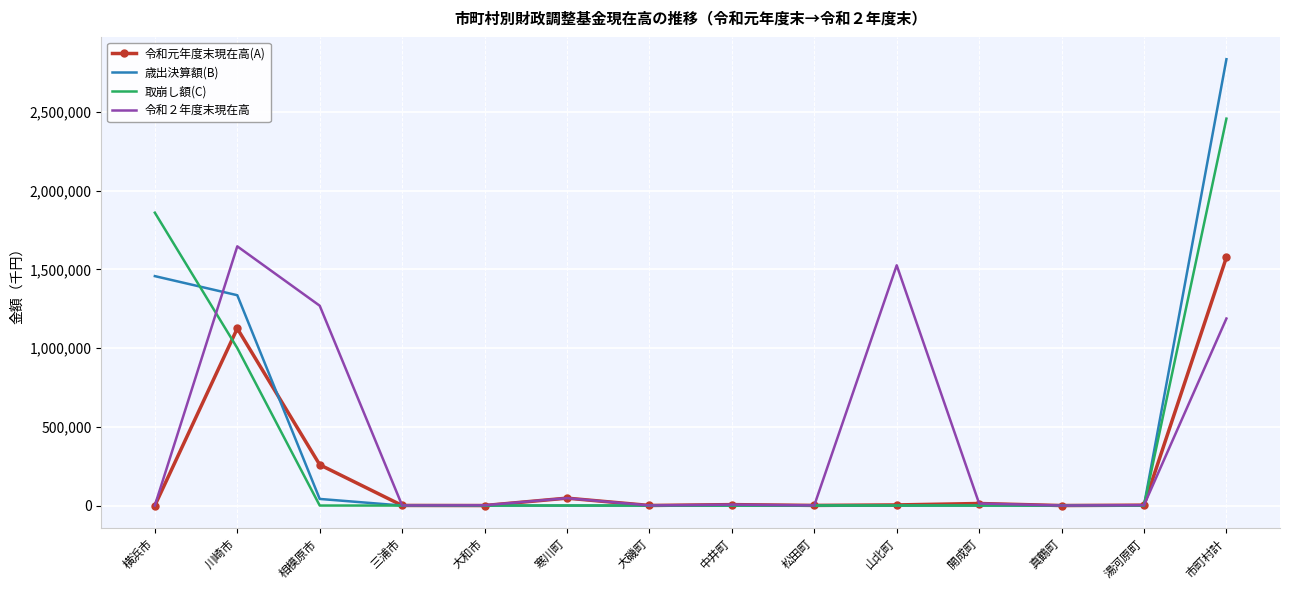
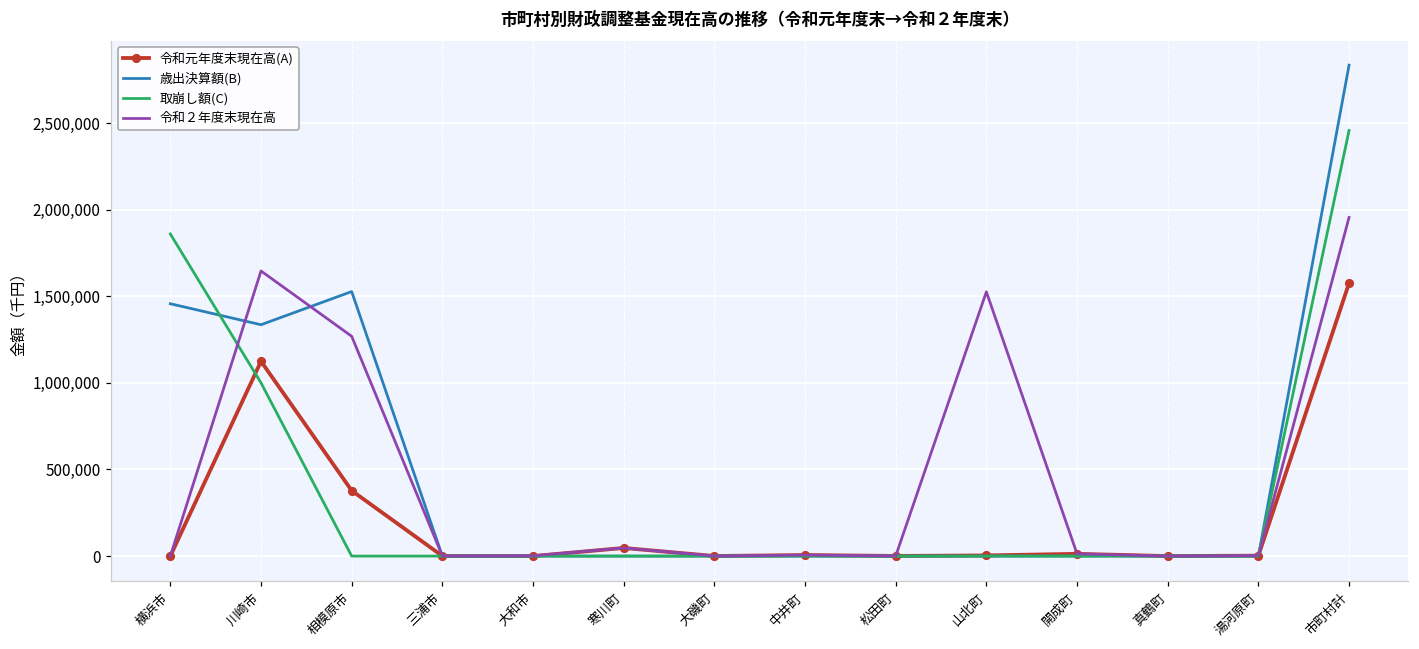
  {
    "令和元年度末現在高(A)": {
      "川崎市": "1,120,000",
-     "相模原市": "260,000",
+     "相模原市": "380,000",
      "市町村計": "1,580,000"
    },
    "歳出決算額(B)": {
      "横浜市": "1,460,000",
      "川崎市": "1,340,000",
-     "相模原市": "40,000",
+     "相模原市": "1,530,000",
      "市町村計": "2,830,000"
    },
    "取崩し額(C)": {
      "横浜市": "1,860,000",
      "川崎市": "1,000,000",
      "相模原市": "0",
      "市町村計": "2,460,000"
    },
    "令和２年度末現在高": {
      "川崎市": "1,650,000",
      "相模原市": "1,270,000",
      "山北町": "1,530,000",
-     "市町村計": "1,190,000"
+     "市町村計": "1,960,000"
    }
  }
